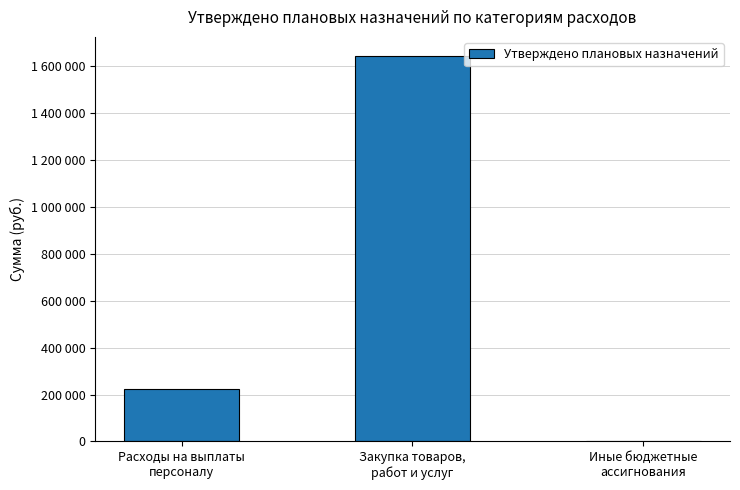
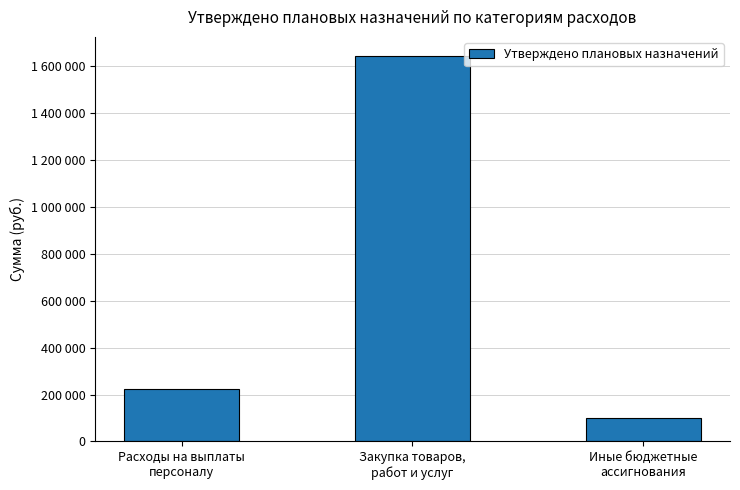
  {
    "Расходы на выплаты персоналу": 220000,
    "Закупка товаров, работ и услуг": 1640000,
-   "Иные бюджетные ассигнования": 0
+   "Иные бюджетные ассигнования": 100000
  }
